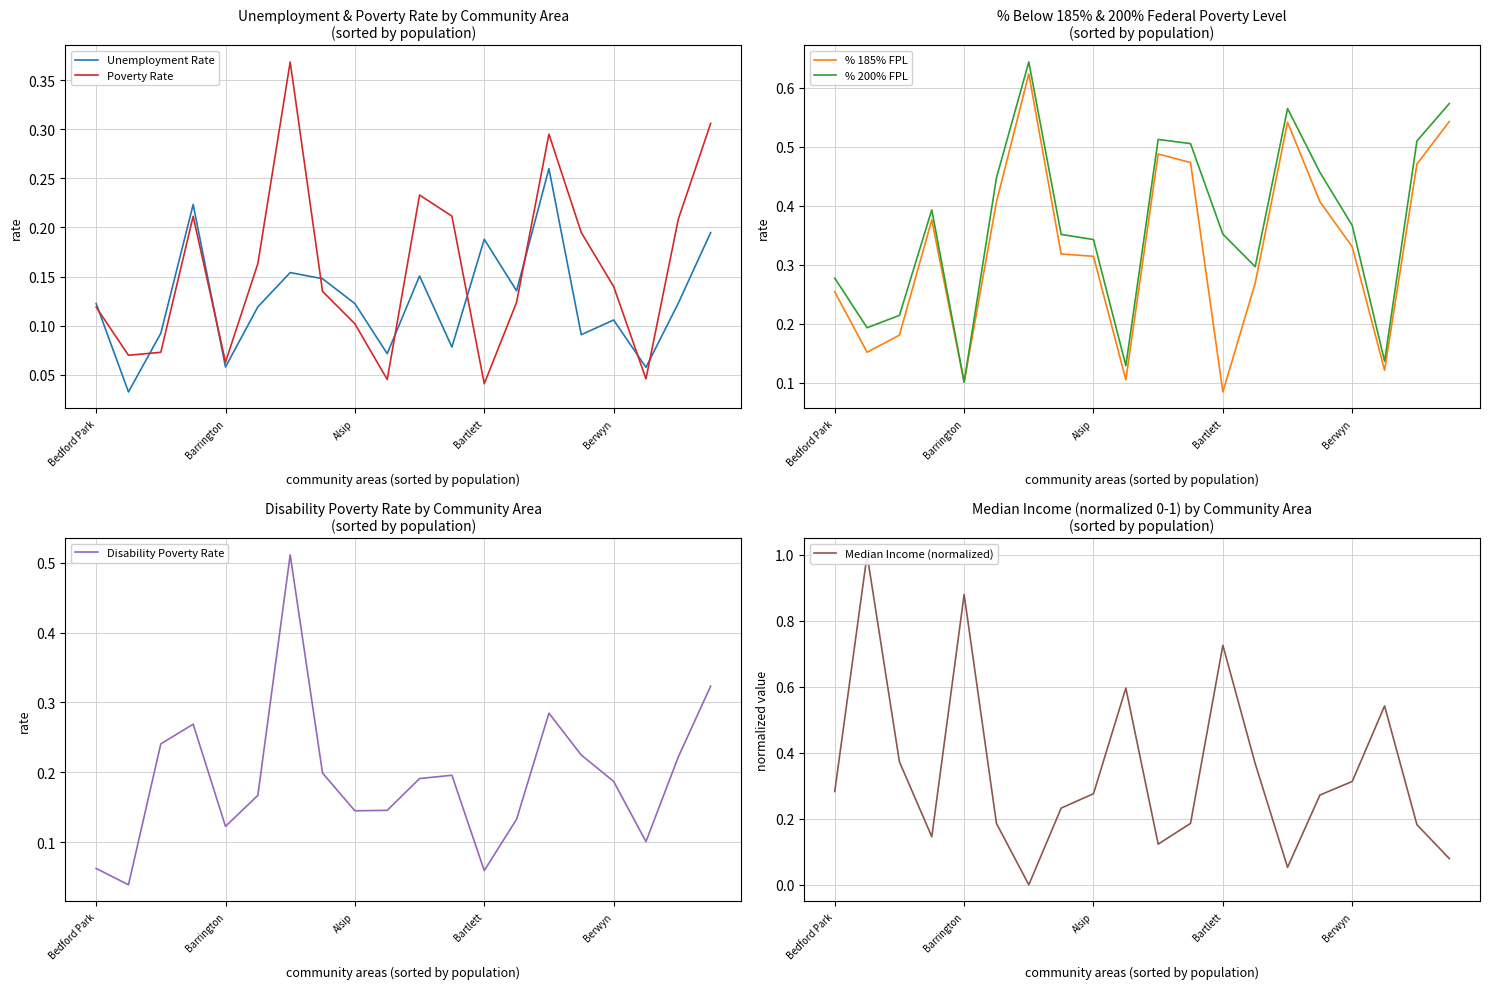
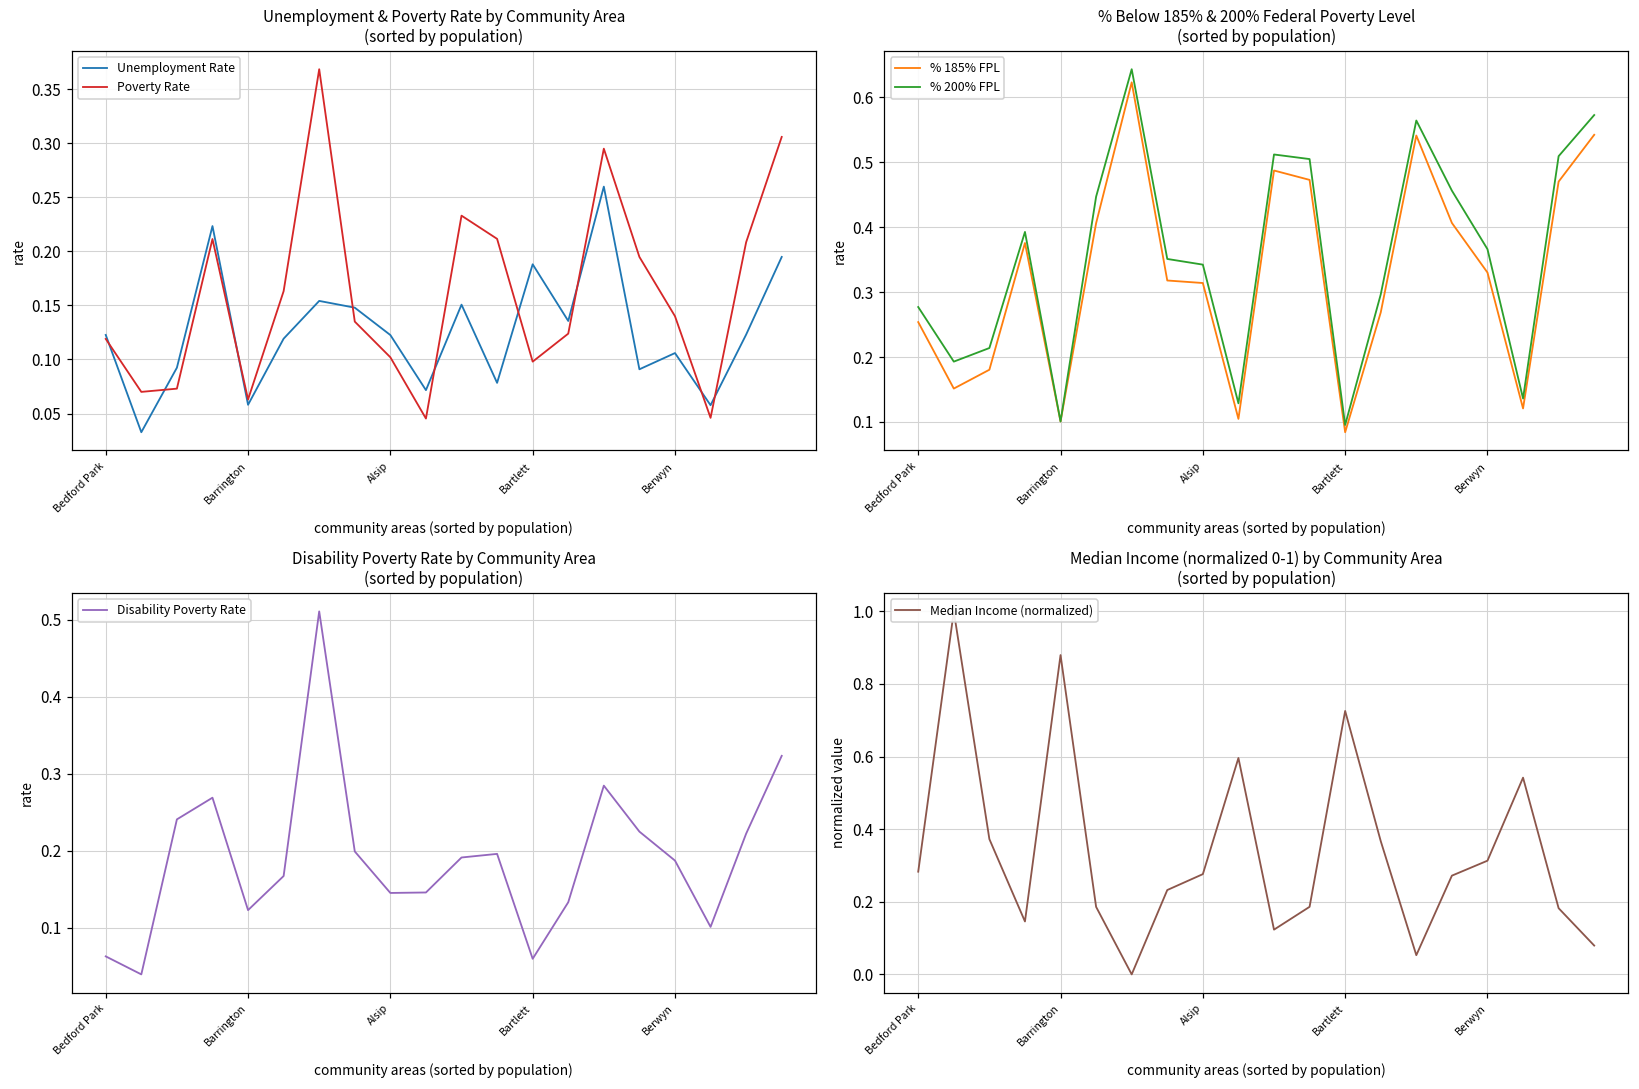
  {
    "Unemployment & Poverty Rate by Community Area (sorted by population)": {
      "Unemployment Rate": {
        "Bartlett": 0.19
      },
      "Poverty Rate": {
-       "Bartlett": 0.04
+       "Bartlett": 0.10
      }
    },
    "% Below 185% & 200% Federal Poverty Level (sorted by population)": {
      "% 185% FPL": {
        "Bartlett": 0.08
      },
      "% 200% FPL": {
-       "Bartlett": 0.35
+       "Bartlett": 0.10
      }
    },
    "Disability Poverty Rate by Community Area (sorted by population)": {
      "Bartlett": 0.06
    },
    "Median Income (normalized 0-1) by Community Area (sorted by population)": {
      "Bartlett": 0.73
    }
  }
